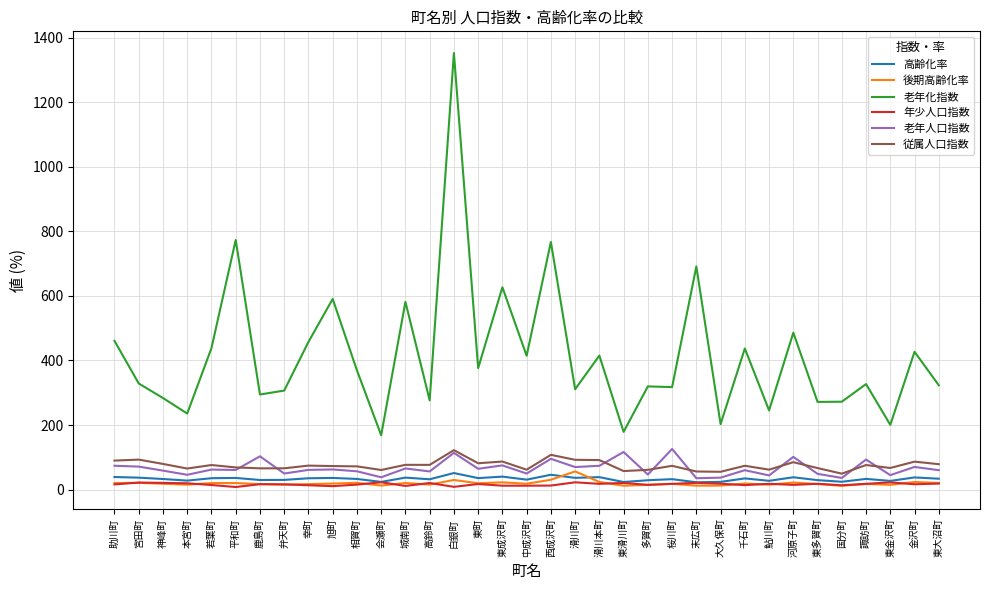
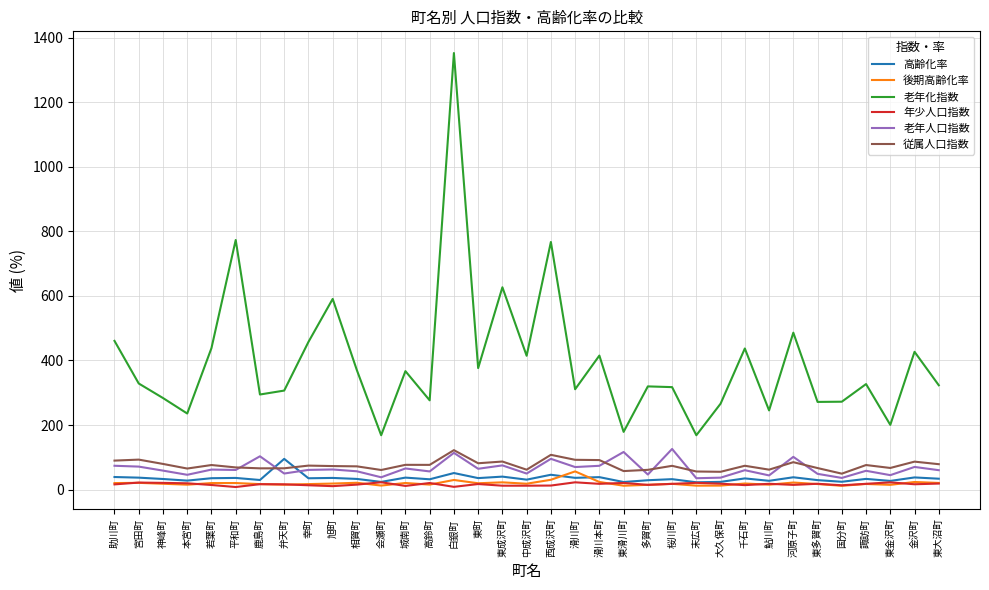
  {
    "高齢化率": {
      "助川町": 40,
      "宮田町": 40,
      "神峰町": 30,
      "本宮町": 30,
      "若葉町": 40,
      "平和町": 40,
      "鹿島町": 30,
-     "弁天町": 30,
+     "弁天町": 100,
      "幸町": 30,
      "旭町": 40,
      "相賀町": 30,
      "城南町": 40,
      "高鈴町": 30,
      "白銀町": 50,
      "東町": 40,
      "東成沢町": 40,
      "中成沢町": 30,
      "西成沢町": 50,
      "滑川町": 40,
      "滑川本町": 40,
      "多賀町": 30,
      "桜川町": 30,
      "千石町": 30,
      "鮎川町": 30,
      "河原子町": 40,
      "東多賀町": 30,
      "国分町": 20,
      "諏訪町": 30,
      "金沢町": 40,
      "東大沼町": 30
    },
    "後期高齢化率": {
      "平和町": 20,
      "旭町": 20,
      "会瀬町": 10,
      "城南町": 20,
      "白銀町": 30,
      "東成沢町": 20,
      "西成沢町": 30,
      "滑川町": 60,
      "東滑川町": 10,
      "末広町": 10
    },
    "老年化指数": {
      "助川町": 460,
      "宮田町": 330,
      "神峰町": 280,
      "本宮町": 240,
      "若葉町": 440,
      "平和町": 770,
      "鹿島町": 290,
      "弁天町": 310,
      "幸町": 460,
      "旭町": 590,
      "相賀町": 370,
      "会瀬町": 170,
-     "城南町": 580,
+     "城南町": 370,
      "高鈴町": 280,
      "白銀町": 1350,
      "東町": 380,
      "東成沢町": 630,
      "中成沢町": 410,
      "西成沢町": 770,
      "滑川町": 310,
      "滑川本町": 420,
      "東滑川町": 180,
      "多賀町": 320,
      "桜川町": 320,
-     "末広町": 690,
-     "大久保町": 200,
+     "末広町": 170,
+     "大久保町": 270,
      "千石町": 440,
      "鮎川町": 250,
      "河原子町": 490,
      "東多賀町": 270,
      "国分町": 270,
      "諏訪町": 330,
      "東金沢町": 200,
      "金沢町": 430,
      "東大沼町": 320
    },
    "年少人口指数": {
      "平和町": 10,
      "旭町": 10,
      "城南町": 10,
      "白銀町": 10,
      "東成沢町": 10,
      "西成沢町": 10,
      "滑川町": 20
    },
    "老年人口指数": {
      "助川町": 70,
      "宮田町": 70,
      "神峰町": 60,
      "本宮町": 50,
      "若葉町": 60,
      "平和町": 60,
      "鹿島町": 100,
      "弁天町": 50,
      "幸町": 60,
      "旭町": 60,
      "相賀町": 60,
      "会瀬町": 40,
      "城南町": 70,
      "高鈴町": 60,
      "白銀町": 110,
      "東町": 60,
      "東成沢町": 70,
      "中成沢町": 50,
      "西成沢町": 100,
      "滑川町": 70,
      "滑川本町": 70,
      "東滑川町": 120,
      "多賀町": 50,
      "桜川町": 130,
      "末広町": 40,
      "大久保町": 40,
      "千石町": 60,
      "鮎川町": 40,
      "河原子町": 100,
      "東多賀町": 50,
      "国分町": 40,
-     "諏訪町": 90,
+     "諏訪町": 60,
      "東金沢町": 40,
      "金沢町": 70,
      "東大沼町": 60
    },
    "従属人口指数": {
      "助川町": 90,
      "宮田町": 90,
      "神峰町": 80,
      "本宮町": 70,
      "若葉町": 80,
      "平和町": 70,
      "鹿島町": 70,
      "弁天町": 70,
      "幸町": 70,
      "旭町": 70,
      "相賀町": 70,
      "会瀬町": 60,
      "城南町": 80,
      "高鈴町": 80,
      "白銀町": 120,
      "東町": 80,
      "東成沢町": 90,
      "中成沢町": 60,
      "西成沢町": 110,
      "滑川町": 90,
      "滑川本町": 90,
      "東滑川町": 60,
      "多賀町": 60,
      "桜川町": 70,
      "末広町": 60,
      "大久保町": 60,
      "千石町": 70,
      "鮎川町": 60,
      "河原子町": 80,
      "東多賀町": 70,
      "国分町": 50,
      "諏訪町": 80,
      "東金沢町": 70,
      "金沢町": 90,
      "東大沼町": 80
    }
  }
